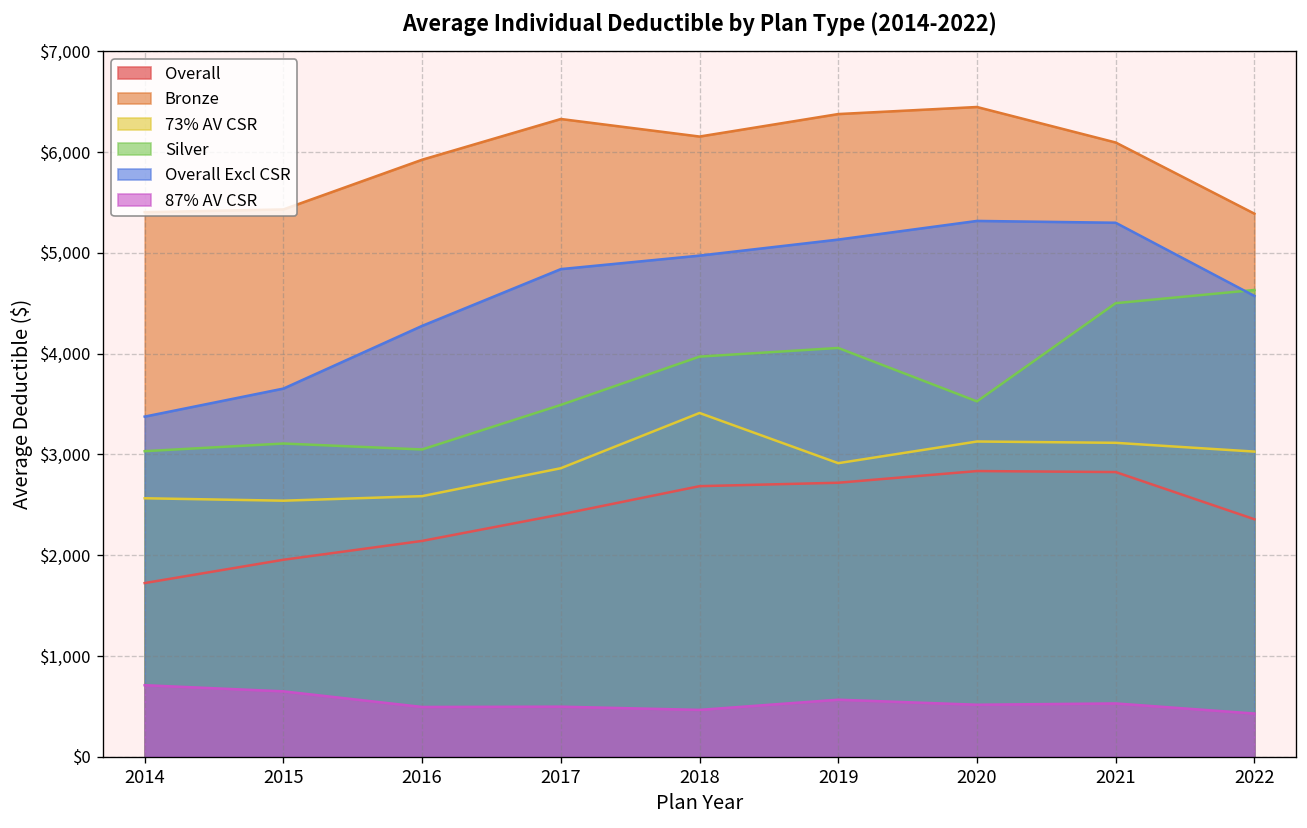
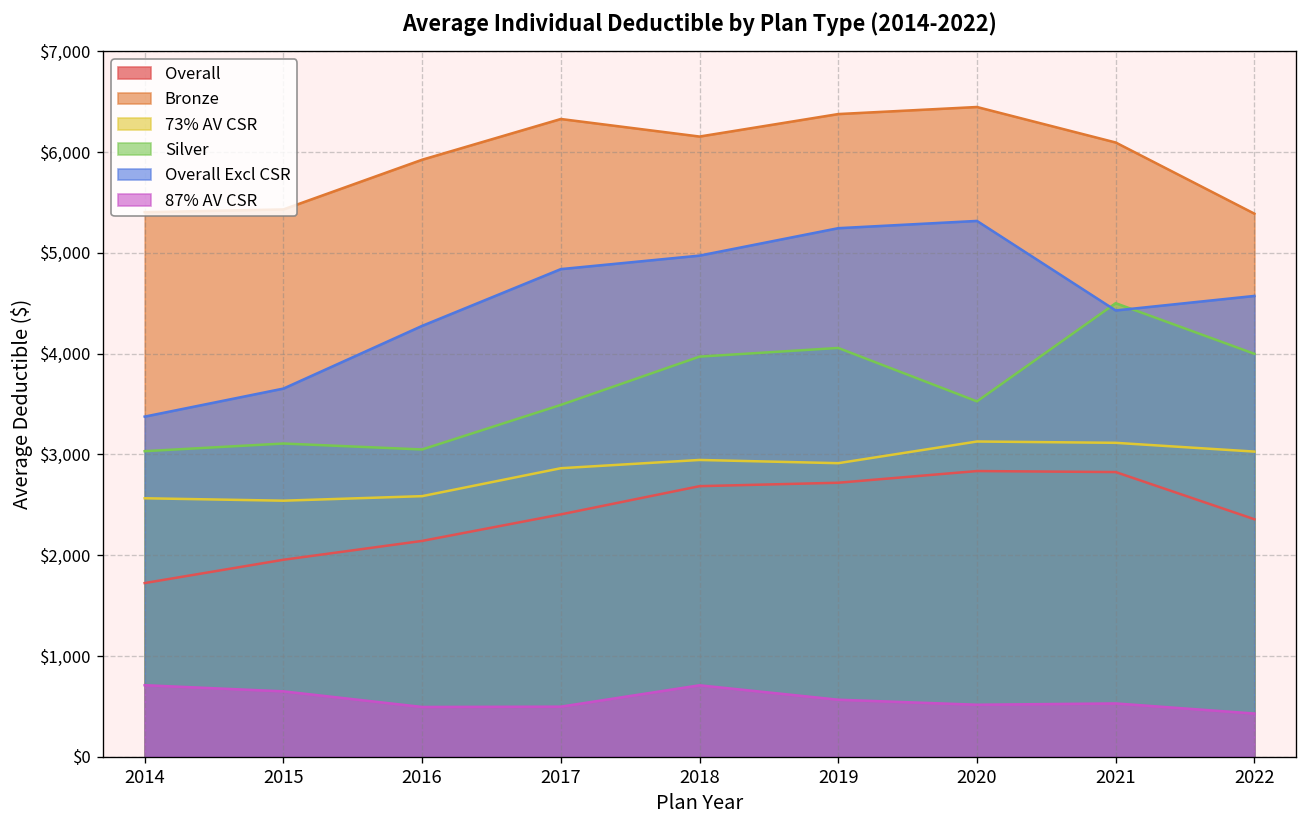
  {
    "73% AV CSR": {
      "2014": "$2,600",
      "2015": "$2,500",
      "2016": "$2,600",
      "2017": "$2,900",
-     "2018": "$3,400",
+     "2018": "$2,900",
      "2019": "$2,900",
      "2020": "$3,100",
      "2021": "$3,100",
      "2022": "$3,000"
    },
    "Silver": {
      "2014": "$3,000",
      "2015": "$3,100",
      "2016": "$3,000",
      "2017": "$3,500",
      "2018": "$4,000",
      "2019": "$4,100",
      "2020": "$3,500",
      "2021": "$4,500",
-     "2022": "$4,600"
+     "2022": "$4,000"
    },
    "Overall Excl CSR": {
      "2014": "$3,400",
      "2015": "$3,700",
      "2016": "$4,300",
      "2017": "$4,800",
      "2018": "$5,000",
-     "2019": "$5,100",
+     "2019": "$5,200",
      "2020": "$5,300",
-     "2021": "$5,300",
+     "2021": "$4,400",
      "2022": "$4,600"
    },
    "87% AV CSR": {
      "2014": "$700",
      "2015": "$700",
      "2016": "$500",
      "2017": "$500",
-     "2018": "$500",
+     "2018": "$700",
      "2019": "$600",
      "2020": "$500",
      "2021": "$500",
      "2022": "$400"
    }
  }
